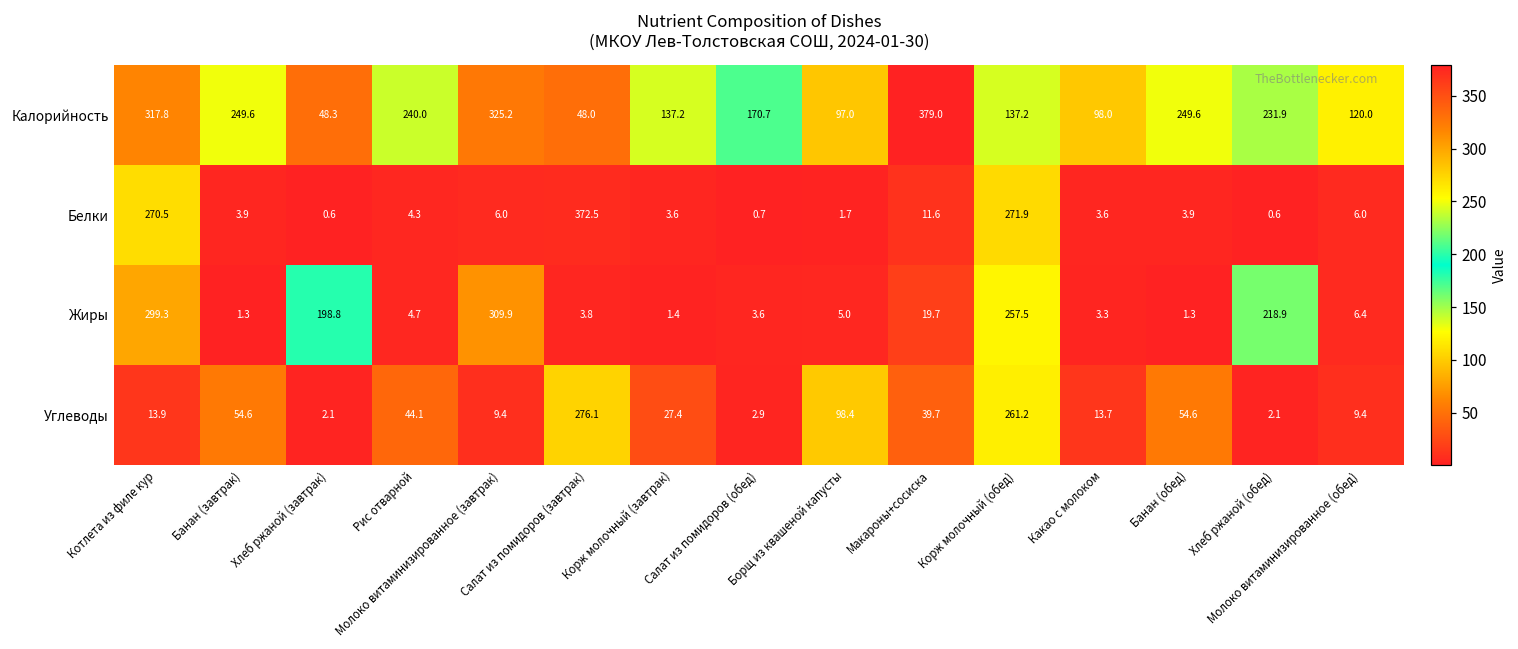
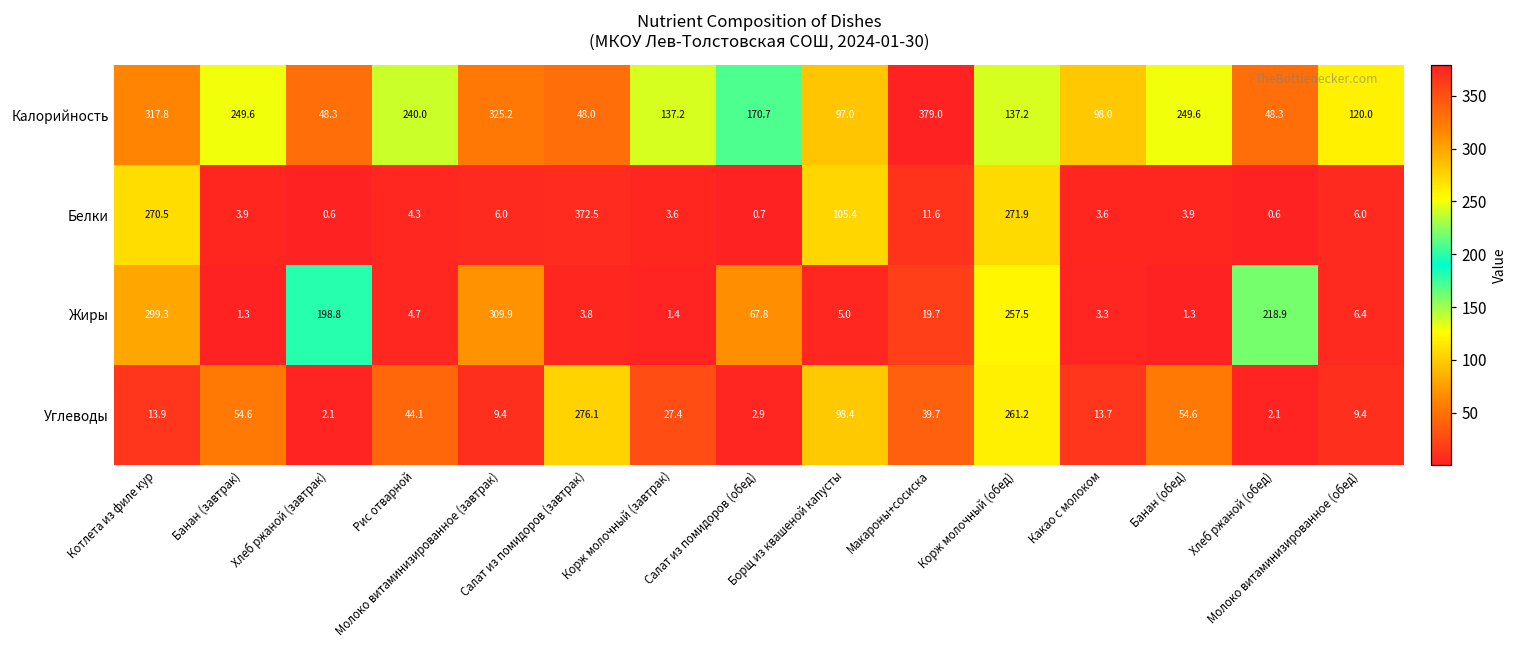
  {
    "Калорийность": {
      "Котлета из филе кур": 317.8,
      "Банан (завтрак)": 249.6,
      "Хлеб ржаной (завтрак)": 48.3,
      "Рис отварной": 240.0,
      "Молоко витаминизированное (завтрак)": 325.2,
      "Салат из помидоров (завтрак)": 48.0,
      "Корж молочный (завтрак)": 137.2,
      "Салат из помидоров (обед)": 170.7,
      "Борщ из квашеной капусты": 97.0,
      "Макароны+сосиска": 379.0,
      "Корж молочный (обед)": 137.2,
      "Какао с молоком": 98.0,
      "Банан (обед)": 249.6,
-     "Хлеб ржаной (обед)": 231.9,
+     "Хлеб ржаной (обед)": 48.3,
      "Молоко витаминизированное (обед)": 120.0
    },
    "Белки": {
      "Котлета из филе кур": 270.5,
      "Банан (завтрак)": 3.9,
      "Хлеб ржаной (завтрак)": 0.6,
      "Рис отварной": 4.3,
      "Молоко витаминизированное (завтрак)": 6.0,
      "Салат из помидоров (завтрак)": 372.5,
      "Корж молочный (завтрак)": 3.6,
      "Салат из помидоров (обед)": 0.7,
-     "Борщ из квашеной капусты": 1.7,
+     "Борщ из квашеной капусты": 105.4,
      "Макароны+сосиска": 11.6,
      "Корж молочный (обед)": 271.9,
      "Какао с молоком": 3.6,
      "Банан (обед)": 3.9,
      "Хлеб ржаной (обед)": 0.6,
      "Молоко витаминизированное (обед)": 6.0
    },
    "Жиры": {
      "Котлета из филе кур": 299.3,
      "Банан (завтрак)": 1.3,
      "Хлеб ржаной (завтрак)": 198.8,
      "Рис отварной": 4.7,
      "Молоко витаминизированное (завтрак)": 309.9,
      "Салат из помидоров (завтрак)": 3.8,
      "Корж молочный (завтрак)": 1.4,
-     "Салат из помидоров (обед)": 3.6,
+     "Салат из помидоров (обед)": 67.8,
      "Борщ из квашеной капусты": 5.0,
      "Макароны+сосиска": 19.7,
      "Корж молочный (обед)": 257.5,
      "Какао с молоком": 3.3,
      "Банан (обед)": 1.3,
      "Хлеб ржаной (обед)": 218.9,
      "Молоко витаминизированное (обед)": 6.4
    },
    "Углеводы": {
      "Котлета из филе кур": 13.9,
      "Банан (завтрак)": 54.6,
      "Хлеб ржаной (завтрак)": 2.1,
      "Рис отварной": 44.1,
      "Молоко витаминизированное (завтрак)": 9.4,
      "Салат из помидоров (завтрак)": 276.1,
      "Корж молочный (завтрак)": 27.4,
      "Салат из помидоров (обед)": 2.9,
      "Борщ из квашеной капусты": 98.4,
      "Макароны+сосиска": 39.7,
      "Корж молочный (обед)": 261.2,
      "Какао с молоком": 13.7,
      "Банан (обед)": 54.6,
      "Хлеб ржаной (обед)": 2.1,
      "Молоко витаминизированное (обед)": 9.4
    }
  }
